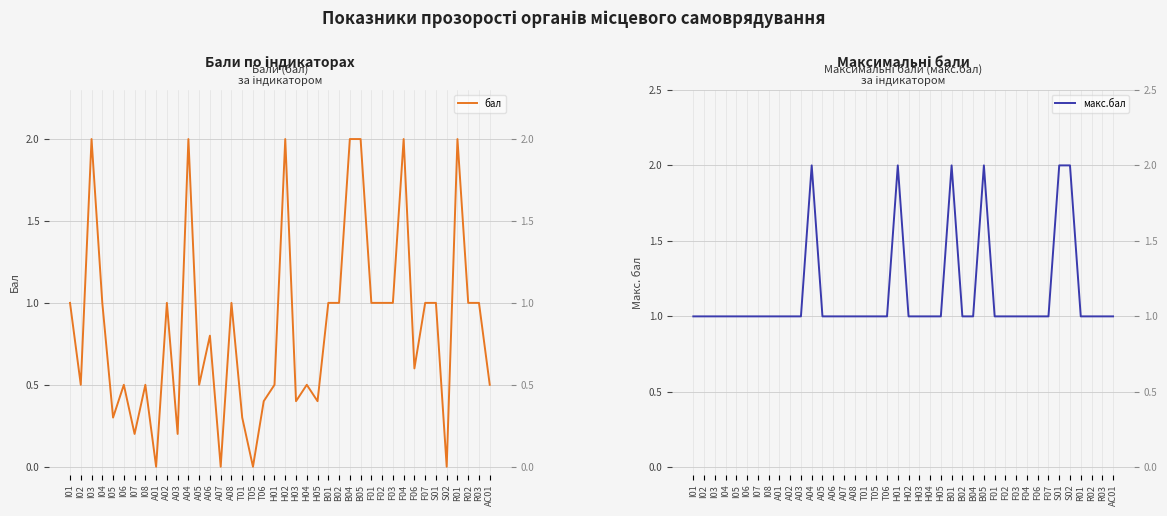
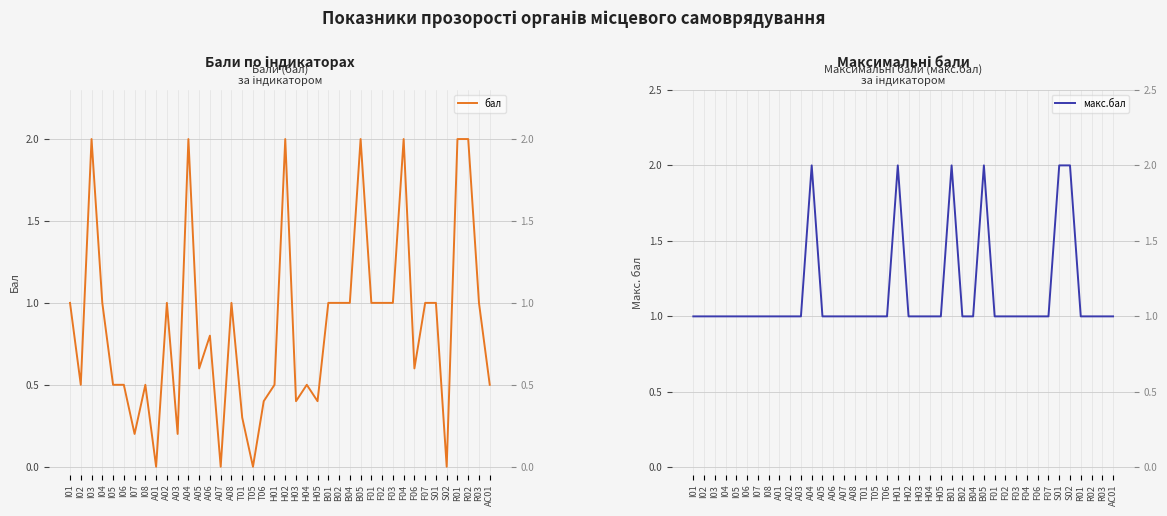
  {
    "Бали (бал) за індикатором": {
      "I01": 1.0,
      "I02": 0.5,
      "I03": 2.0,
      "I04": 1.0,
-     "I05": 0.3,
+     "I05": 0.5,
      "I06": 0.5,
      "I07": 0.2,
      "I08": 0.5,
      "A01": 0.0,
      "A02": 1.0,
      "A03": 0.2,
      "A04": 2.0,
-     "A05": 0.5,
+     "A05": 0.6,
      "A06": 0.8,
      "A07": 0.0,
      "A08": 1.0,
      "T01": 0.3,
      "T05": 0.0,
      "T06": 0.4,
      "H01": 0.5,
      "H02": 2.0,
      "H03": 0.4,
      "H04": 0.5,
      "H05": 0.4,
      "B01": 1.0,
      "B02": 1.0,
-     "B04": 2,
+     "B04": 1,
      "B05": 2.0,
      "F01": 1.0,
      "F02": 1.0,
      "F03": 1.0,
      "F04": 2.0,
      "F06": 0.6,
      "F07": 1.0,
      "S01": 1.0,
      "S02": 0.0,
      "R01": 2.0,
-     "R02": 1,
+     "R02": 2,
      "R03": 1.0,
      "AC01": 0.5
    },
    "Максимальні бали (макс.бал) за індикатором": {
      "I01": 1.00,
      "I02": 1.00,
      "I03": 1.00,
      "I04": 1.00,
      "I05": 1.00,
      "I06": 1.00,
      "I07": 1.00,
      "I08": 1.00,
      "A01": 1.00,
      "A02": 1.00,
      "A03": 1.00,
      "A04": 2.00,
      "A05": 1.00,
      "A06": 1.00,
      "A07": 1.00,
      "A08": 1.00,
      "T01": 1.00,
      "T05": 1.00,
      "T06": 1.00,
      "H01": 2.00,
      "H02": 1.00,
      "H03": 1.00,
      "H04": 1.00,
      "H05": 1.00,
      "B01": 2.00,
      "B02": 1.00,
      "B04": 1.00,
      "B05": 2.00,
      "F01": 1.00,
      "F02": 1.00,
      "F03": 1.00,
      "F04": 1.00,
      "F06": 1.00,
      "F07": 1.00,
      "S01": 2.00,
      "S02": 2.00,
      "R01": 1.00,
      "R02": 1.00,
      "R03": 1.00,
      "AC01": 1.00
    }
  }
